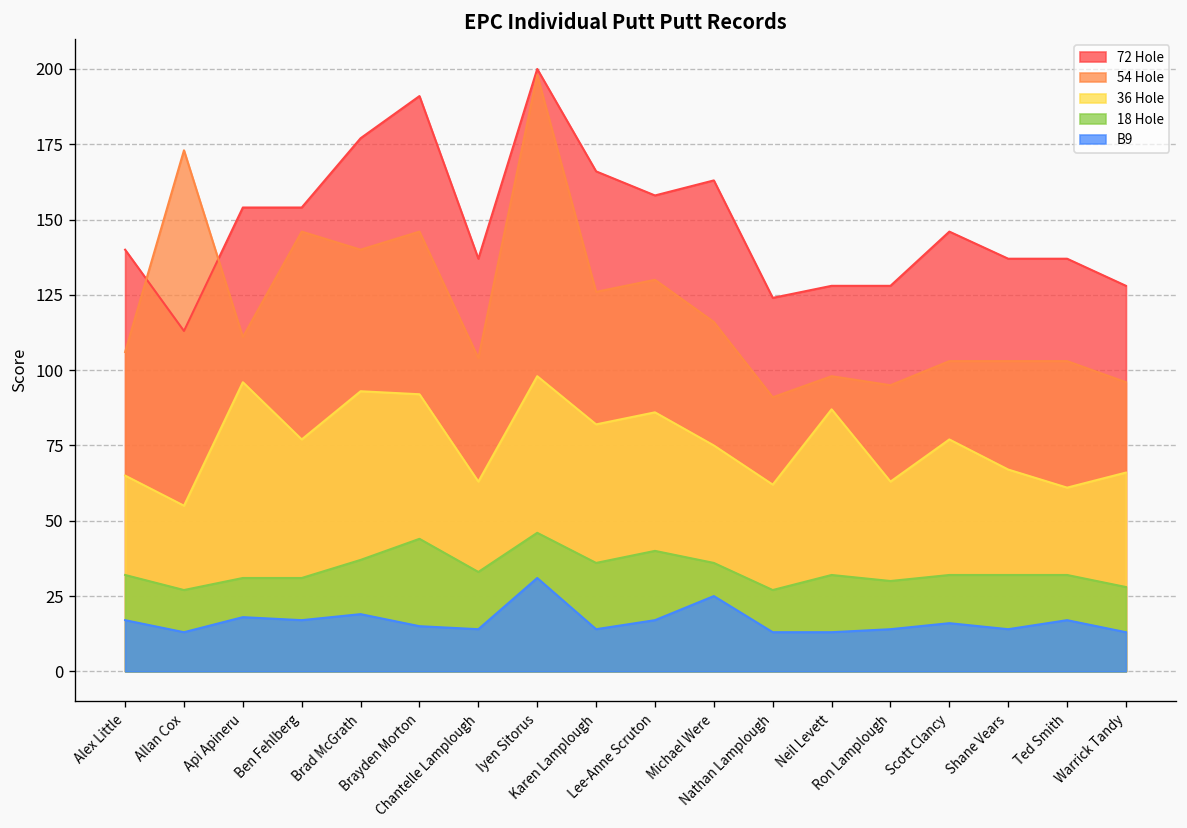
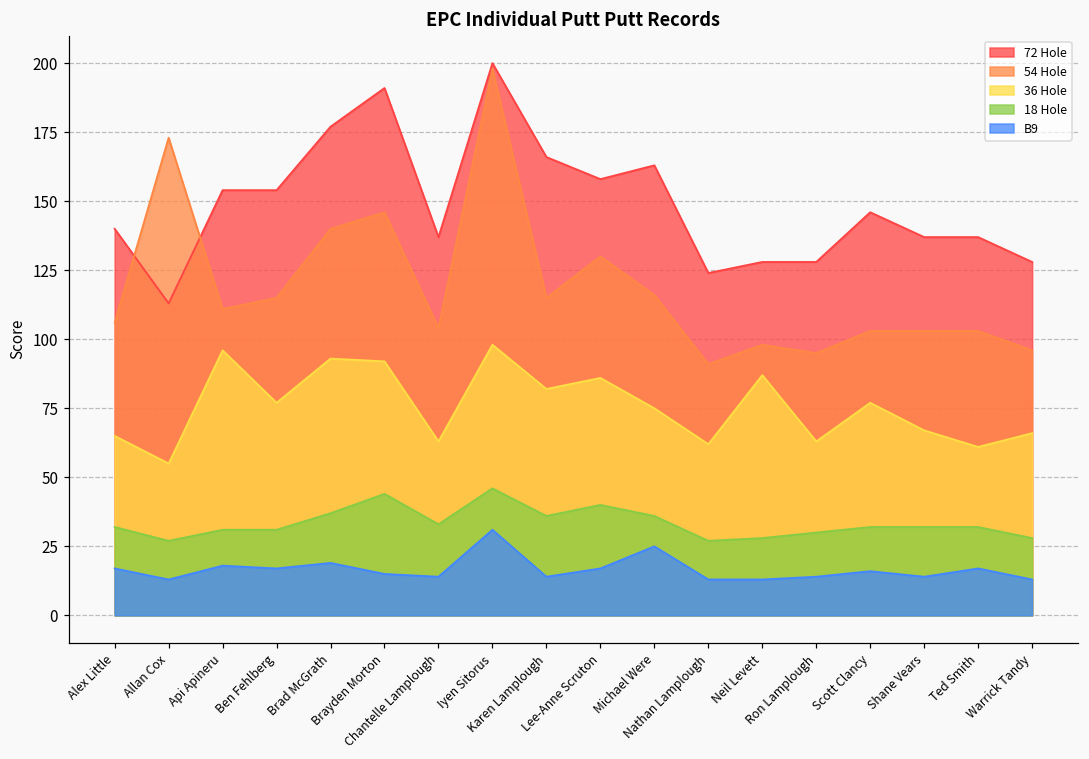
  {
    "72 Hole": {
      "Alex Little": 140,
      "Allan Cox": 113,
      "Api Apineru": 154,
      "Ben Fehlberg": 154,
      "Brad McGrath": 177,
      "Brayden Morton": 191,
      "Chantelle Lamplough": 137,
      "Iyen Sitorus": 200,
      "Karen Lamplough": 166,
      "Lee-Anne Scruton": 158,
      "Michael Were": 163,
      "Nathan Lamplough": 124,
      "Neil Levett": 128,
      "Ron Lamplough": 128,
      "Scott Clancy": 146,
      "Shane Vears": 137,
      "Ted Smith": 137,
      "Warrick Tandy": 128
    },
    "54 Hole": {
      "Alex Little": 106,
      "Allan Cox": 173,
      "Api Apineru": 111,
-     "Ben Fehlberg": 146,
+     "Ben Fehlberg": 115,
      "Brad McGrath": 140,
      "Brayden Morton": 146,
      "Chantelle Lamplough": 104,
      "Iyen Sitorus": 198,
-     "Karen Lamplough": 126,
+     "Karen Lamplough": 115,
      "Lee-Anne Scruton": 130,
      "Michael Were": 116,
      "Nathan Lamplough": 91,
      "Neil Levett": 98,
      "Ron Lamplough": 95,
      "Scott Clancy": 103,
      "Shane Vears": 103,
      "Ted Smith": 103,
      "Warrick Tandy": 96
    },
    "36 Hole": {
      "Alex Little": 65,
      "Allan Cox": 55,
      "Api Apineru": 96,
      "Ben Fehlberg": 77,
      "Brad McGrath": 93,
      "Brayden Morton": 92,
      "Chantelle Lamplough": 63,
      "Iyen Sitorus": 98,
      "Karen Lamplough": 82,
      "Lee-Anne Scruton": 86,
      "Michael Were": 75,
      "Nathan Lamplough": 62,
      "Neil Levett": 87,
      "Ron Lamplough": 63,
      "Scott Clancy": 77,
      "Shane Vears": 67,
      "Ted Smith": 61,
      "Warrick Tandy": 66
    },
    "18 Hole": {
      "Alex Little": 32,
      "Allan Cox": 27,
      "Api Apineru": 31,
      "Ben Fehlberg": 31,
      "Brad McGrath": 37,
      "Brayden Morton": 44,
      "Chantelle Lamplough": 33,
      "Iyen Sitorus": 46,
      "Karen Lamplough": 36,
      "Lee-Anne Scruton": 40,
      "Michael Were": 36,
      "Nathan Lamplough": 27,
-     "Neil Levett": 32,
+     "Neil Levett": 28,
      "Ron Lamplough": 30,
      "Scott Clancy": 32,
      "Shane Vears": 32,
      "Ted Smith": 32,
      "Warrick Tandy": 28
    },
    "B9": {
      "Alex Little": 17,
      "Allan Cox": 13,
      "Api Apineru": 18,
      "Ben Fehlberg": 17,
      "Brad McGrath": 19,
      "Brayden Morton": 15,
      "Chantelle Lamplough": 14,
      "Iyen Sitorus": 31,
      "Karen Lamplough": 14,
      "Lee-Anne Scruton": 17,
      "Michael Were": 25,
      "Nathan Lamplough": 13,
      "Neil Levett": 13,
      "Ron Lamplough": 14,
      "Scott Clancy": 16,
      "Shane Vears": 14,
      "Ted Smith": 17,
      "Warrick Tandy": 13
    }
  }
